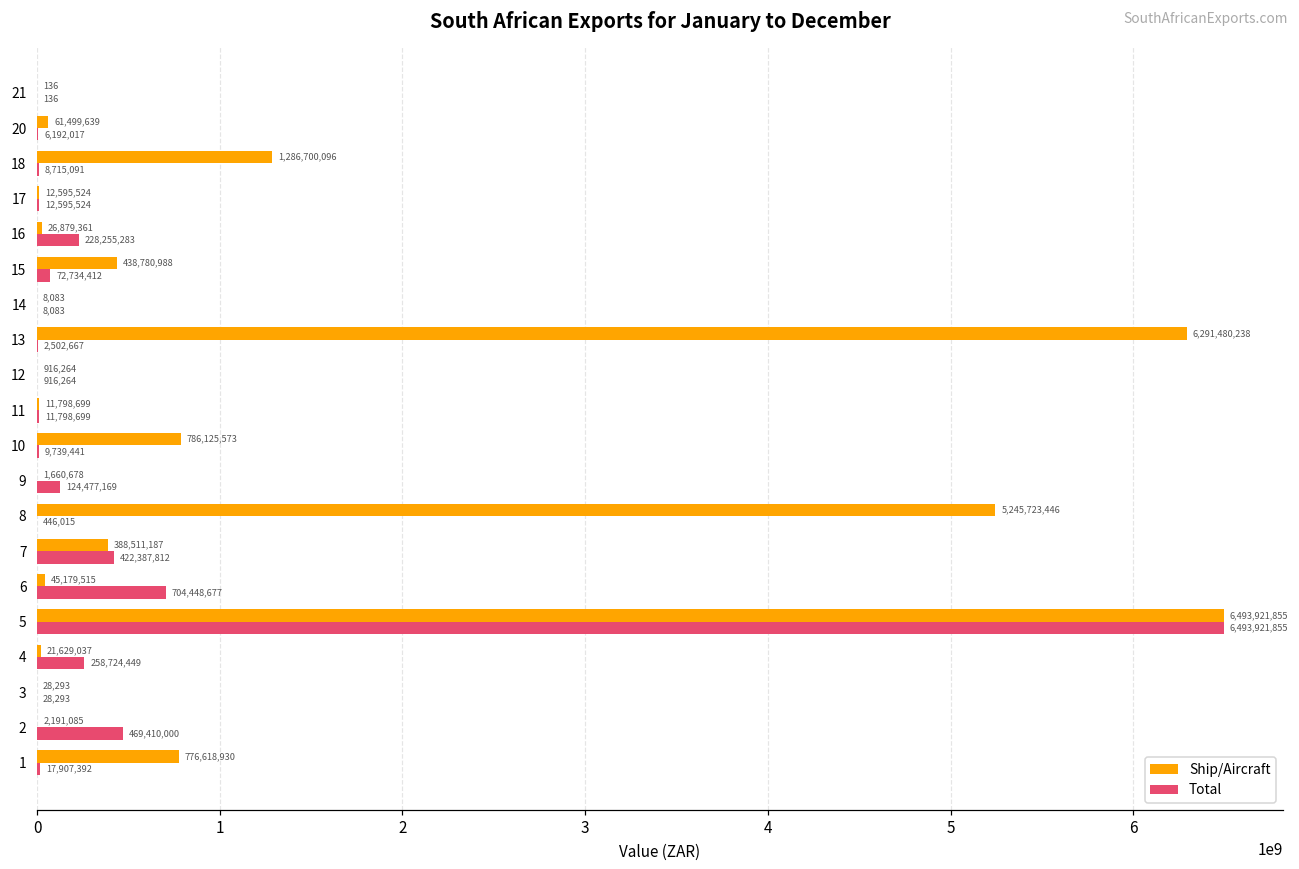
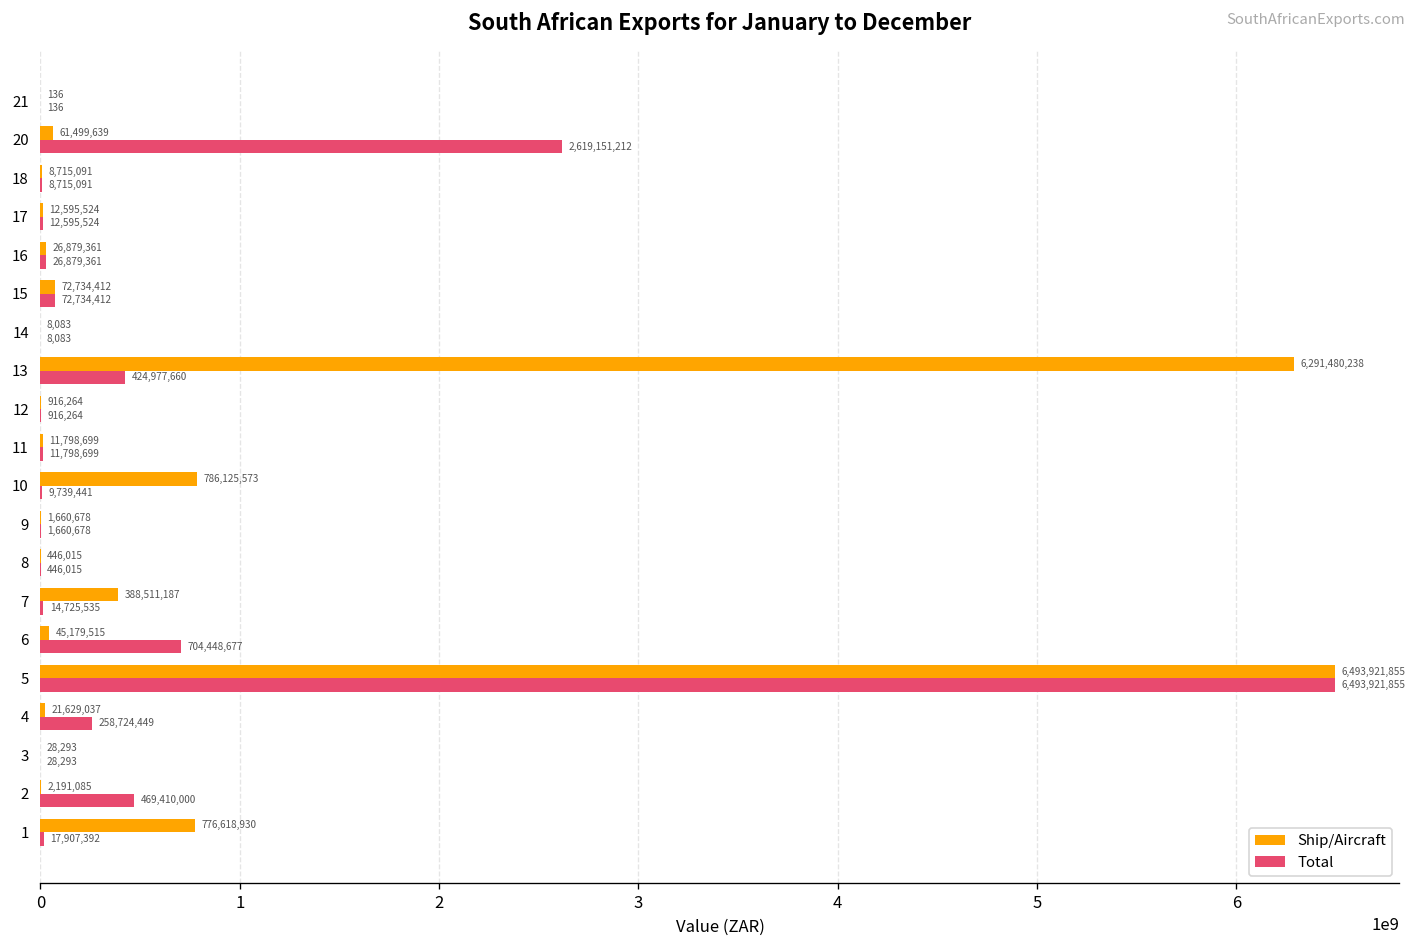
  {
    "Ship/Aircraft": {
      "21": "136",
      "20": "61,499,639",
-     "18": "1,286,700,096",
+     "18": "8,715,091",
      "17": "12,595,524",
      "16": "26,879,361",
-     "15": "438,780,988",
+     "15": "72,734,412",
      "14": "8,083",
      "13": "6,291,480,238",
      "12": "916,264",
      "11": "11,798,699",
      "10": "786,125,573",
      "9": "1,660,678",
-     "8": "5,245,723,446",
+     "8": "446,015",
      "7": "388,511,187",
      "6": "45,179,515",
      "5": "6,493,921,855",
      "4": "21,629,037",
      "3": "28,293",
      "2": "2,191,085",
      "1": "776,618,930"
    },
    "Total": {
      "21": "136",
-     "20": "6,192,017",
+     "20": "2,619,151,212",
      "18": "8,715,091",
      "17": "12,595,524",
-     "16": "228,255,283",
+     "16": "26,879,361",
      "15": "72,734,412",
      "14": "8,083",
-     "13": "2,502,667",
+     "13": "424,977,660",
      "12": "916,264",
      "11": "11,798,699",
      "10": "9,739,441",
-     "9": "124,477,169",
+     "9": "1,660,678",
      "8": "446,015",
-     "7": "422,387,812",
+     "7": "14,725,535",
      "6": "704,448,677",
      "5": "6,493,921,855",
      "4": "258,724,449",
      "3": "28,293",
      "2": "469,410,000",
      "1": "17,907,392"
    }
  }
